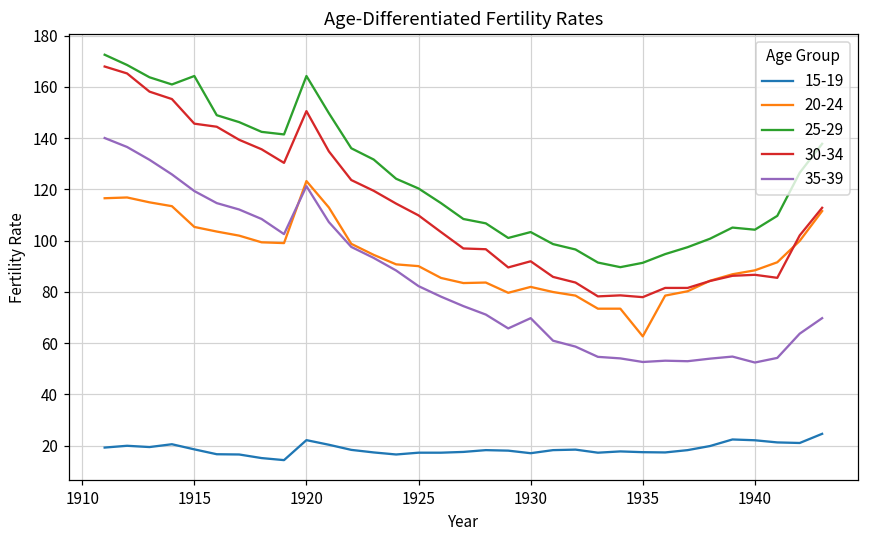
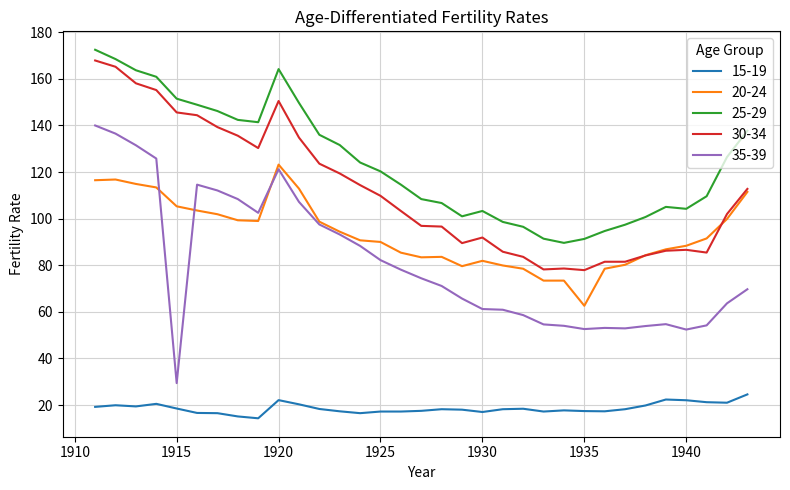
  {
    "15-19": {
      "1915": 19,
      "1920": 22,
      "1925": 17,
      "1930": 17,
      "1935": 17,
      "1940": 22
    },
    "20-24": {
      "1915": 105,
      "1920": 123,
      "1925": 90,
      "1930": 82,
      "1935": 63,
      "1940": 88
    },
    "25-29": {
-     "1915": 164,
+     "1915": 152,
      "1920": 164,
      "1925": 120,
      "1930": 103,
      "1935": 91,
      "1940": 104
    },
    "30-34": {
      "1915": 146,
      "1920": 151,
      "1925": 110,
      "1930": 92,
      "1935": 78,
      "1940": 87
    },
    "35-39": {
-     "1915": 119,
+     "1915": 29,
      "1920": 121,
      "1925": 82,
-     "1930": 70,
+     "1930": 61,
      "1935": 53,
      "1940": 52
    }
  }
